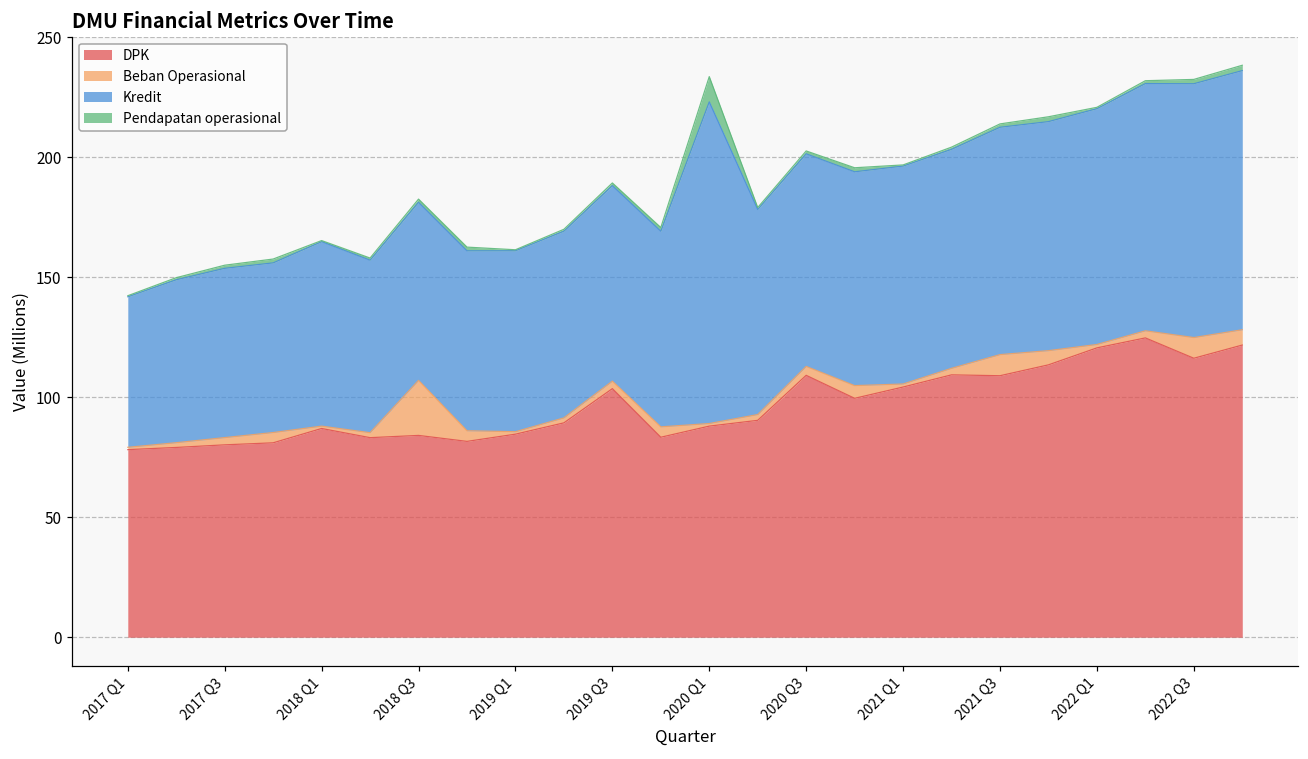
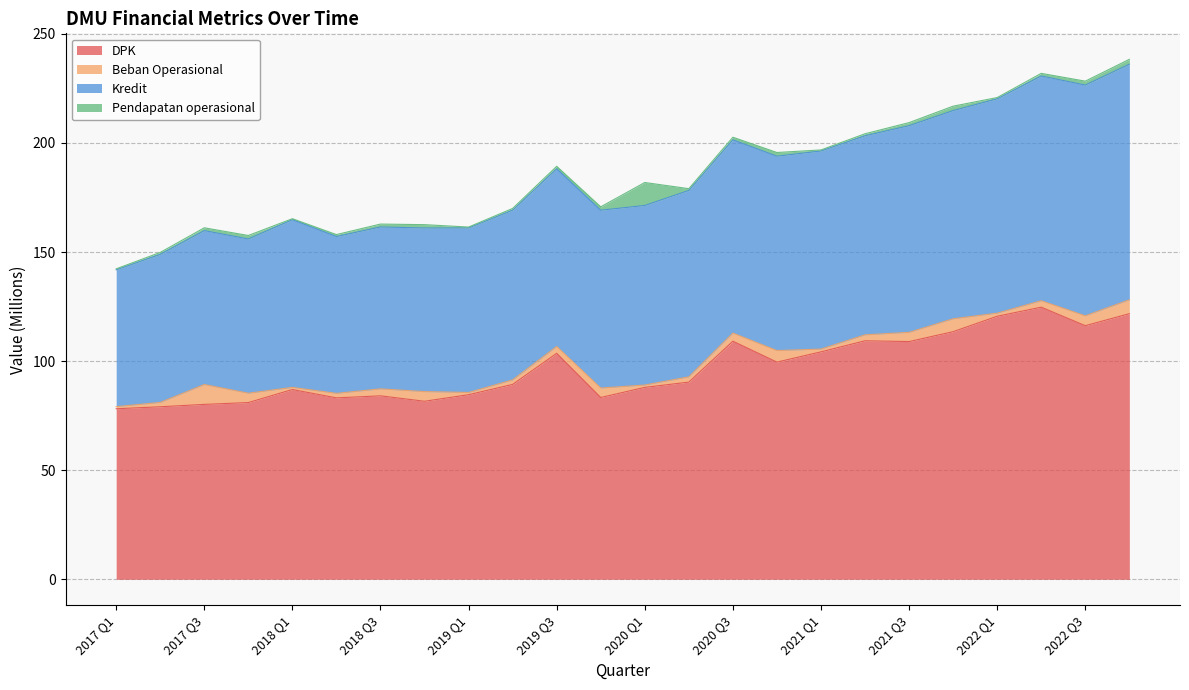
  {
    "DPK": {
      "2017 Q3": 80,
      "2018 Q3": 84,
      "2019 Q3": 104,
      "2020 Q3": 109,
      "2021 Q1": 104,
      "2021 Q3": 109,
      "2022 Q1": 121,
      "2022 Q3": 116
    },
    "Beban Operasional": {
-     "2017 Q3": 3,
-     "2018 Q3": 23,
+     "2017 Q3": 9,
+     "2018 Q3": 3,
      "2019 Q3": 3,
      "2020 Q3": 4,
      "2021 Q1": 1,
-     "2021 Q3": 9,
+     "2021 Q3": 4,
      "2022 Q1": 1,
-     "2022 Q3": 9
+     "2022 Q3": 5
    },
    "Kredit": {
      "2017 Q3": 71,
      "2018 Q3": 74,
-     "2020 Q1": 134,
+     "2020 Q1": 82,
      "2020 Q3": 89,
      "2021 Q3": 95,
      "2022 Q3": 106
    },
    "Pendapatan operasional": {
      "2017 Q3": 1,
      "2018 Q3": 1,
      "2020 Q1": 11,
      "2020 Q3": 1,
      "2021 Q3": 1,
      "2022 Q3": 2
    }
  }
